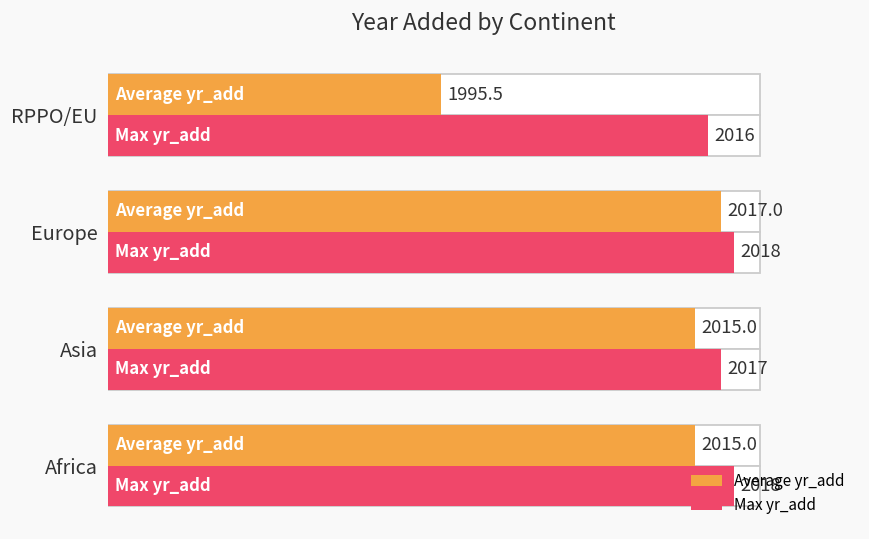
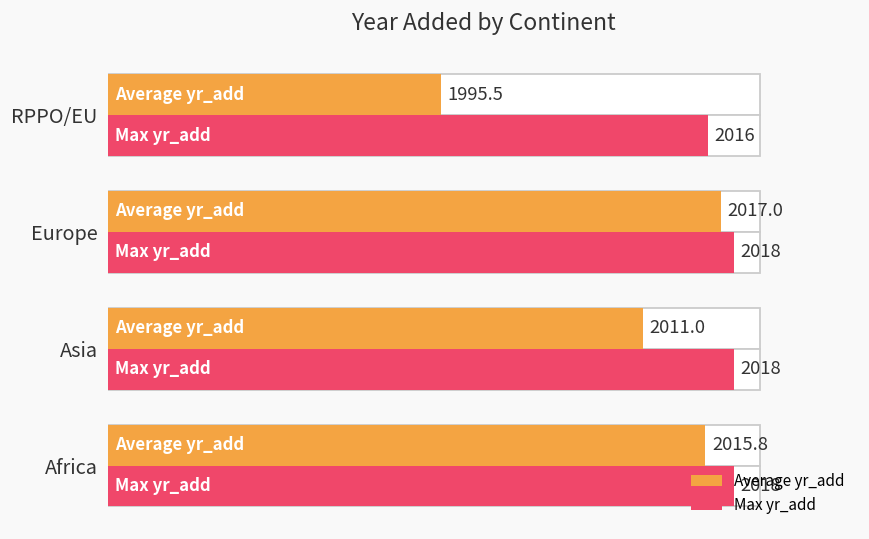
  {
    "Average yr_add": {
-     "Asia": 2015.0,
-     "Africa": 2015.0
+     "Asia": 2011.0,
+     "Africa": 2015.8
    },
    "Max yr_add": {
-     "Asia": 2017
+     "Asia": 2018
    }
  }
